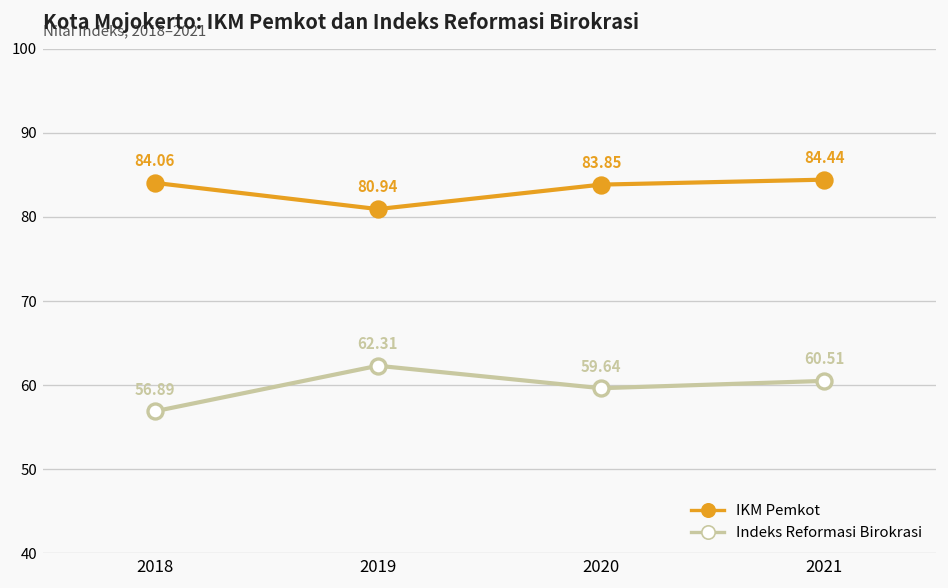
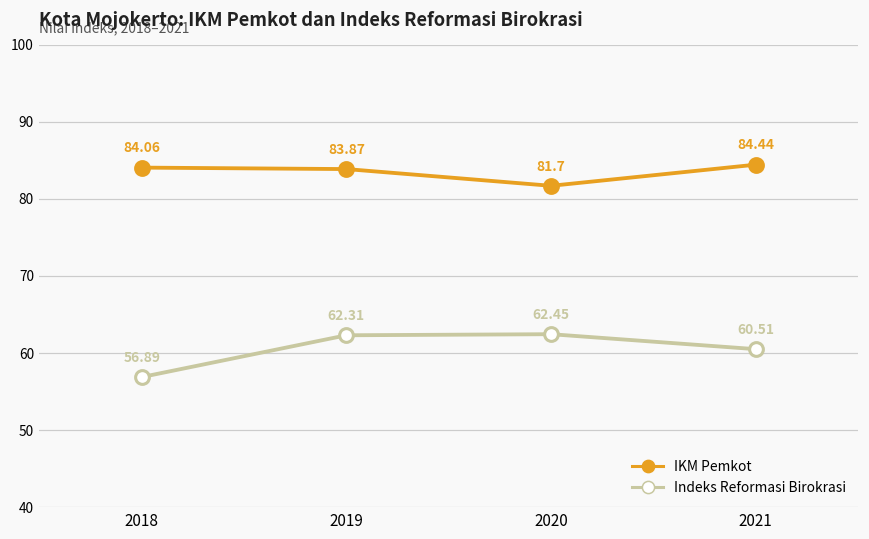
  {
    "IKM Pemkot": {
      "2018": 84.06,
-     "2019": 80.94,
-     "2020": 83.85,
+     "2019": 83.87,
+     "2020": 81.7,
      "2021": 84.44
    },
    "Indeks Reformasi Birokrasi": {
      "2018": 56.89,
      "2019": 62.31,
-     "2020": 59.64,
+     "2020": 62.45,
      "2021": 60.51
    }
  }
